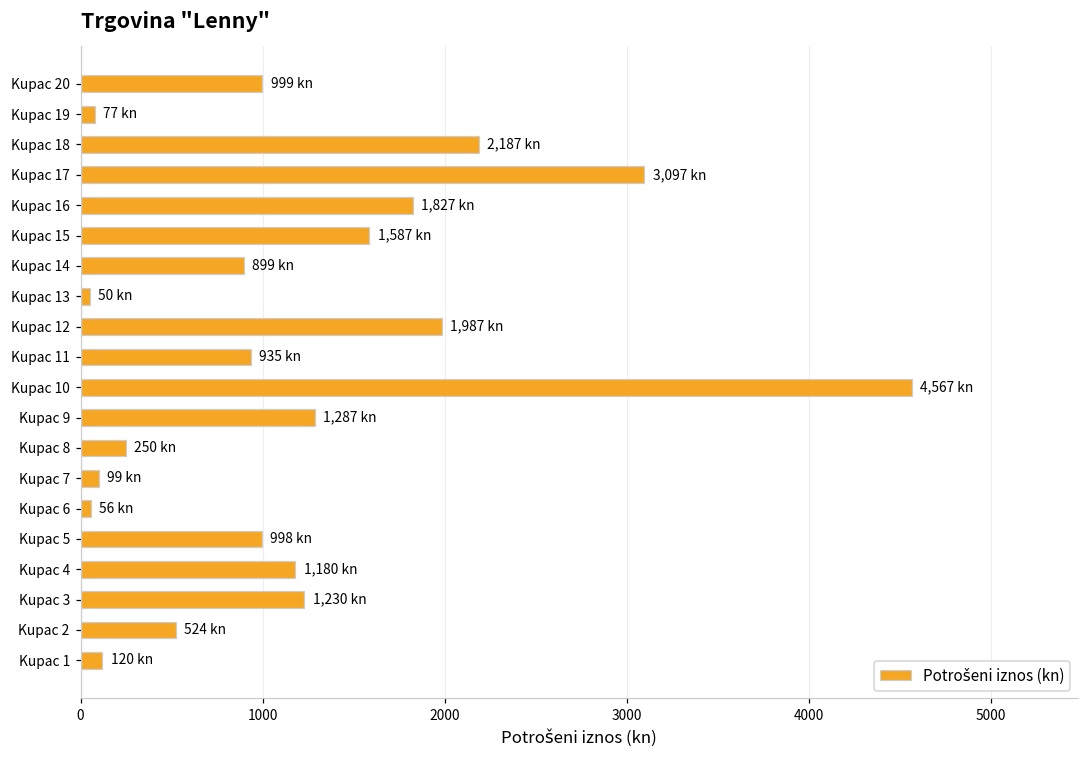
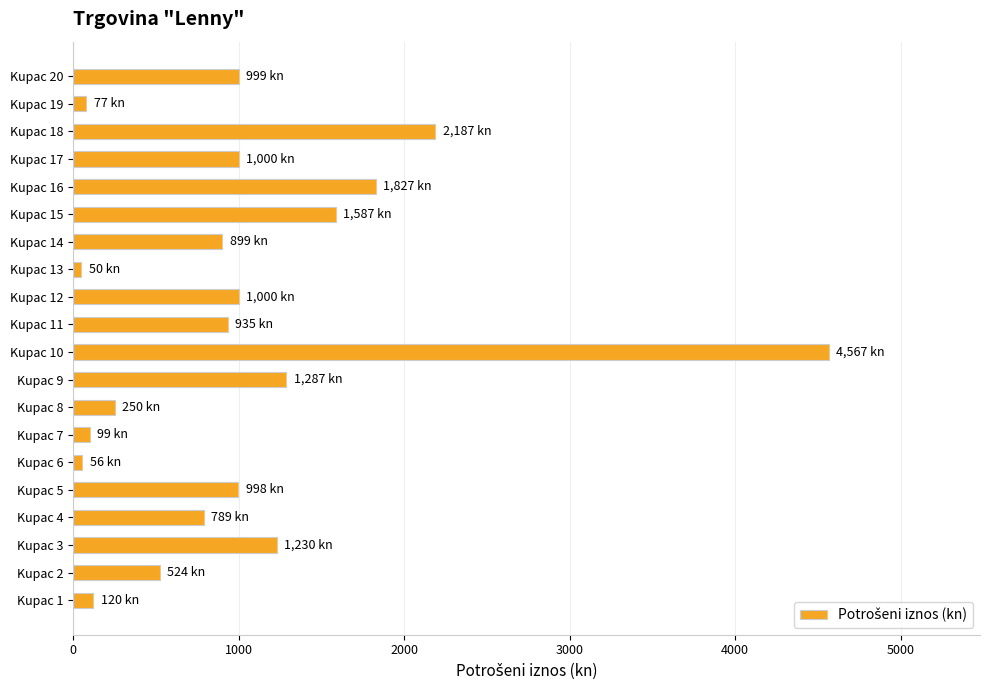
  {
    "Kupac 20": "999",
    "Kupac 19": "77",
    "Kupac 18": "2,187",
-   "Kupac 17": "3,097",
+   "Kupac 17": "1,000",
    "Kupac 16": "1,827",
    "Kupac 15": "1,587",
    "Kupac 14": "899",
    "Kupac 13": "50",
-   "Kupac 12": "1,987",
+   "Kupac 12": "1,000",
    "Kupac 11": "935",
    "Kupac 10": "4,567",
    "Kupac 9": "1,287",
    "Kupac 8": "250",
    "Kupac 7": "99",
    "Kupac 6": "56",
    "Kupac 5": "998",
-   "Kupac 4": "1,180",
+   "Kupac 4": "789",
    "Kupac 3": "1,230",
    "Kupac 2": "524",
    "Kupac 1": "120"
  }
